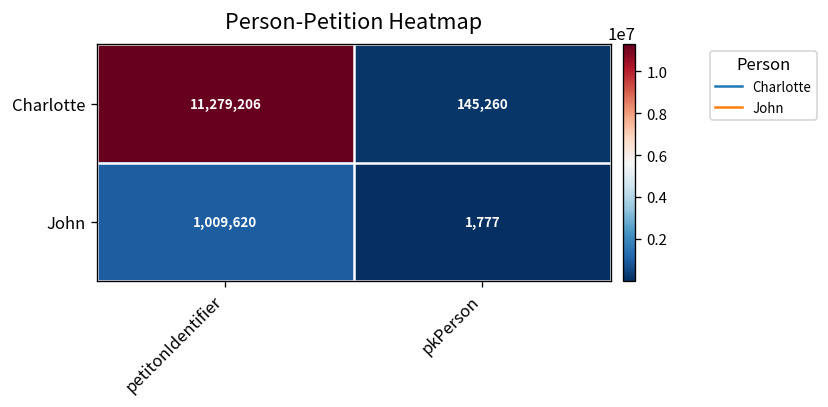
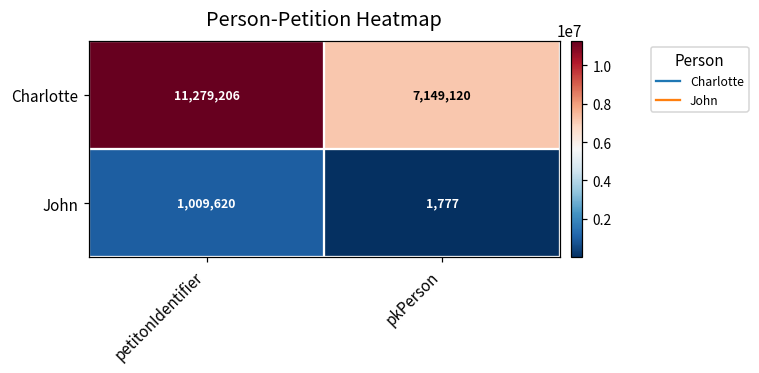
  {
    "Charlotte": {
      "petitonIdentifier": "11,279,206",
-     "pkPerson": "145,260"
+     "pkPerson": "7,149,120"
    },
    "John": {
      "petitonIdentifier": "1,009,620",
      "pkPerson": "1,777"
    }
  }
